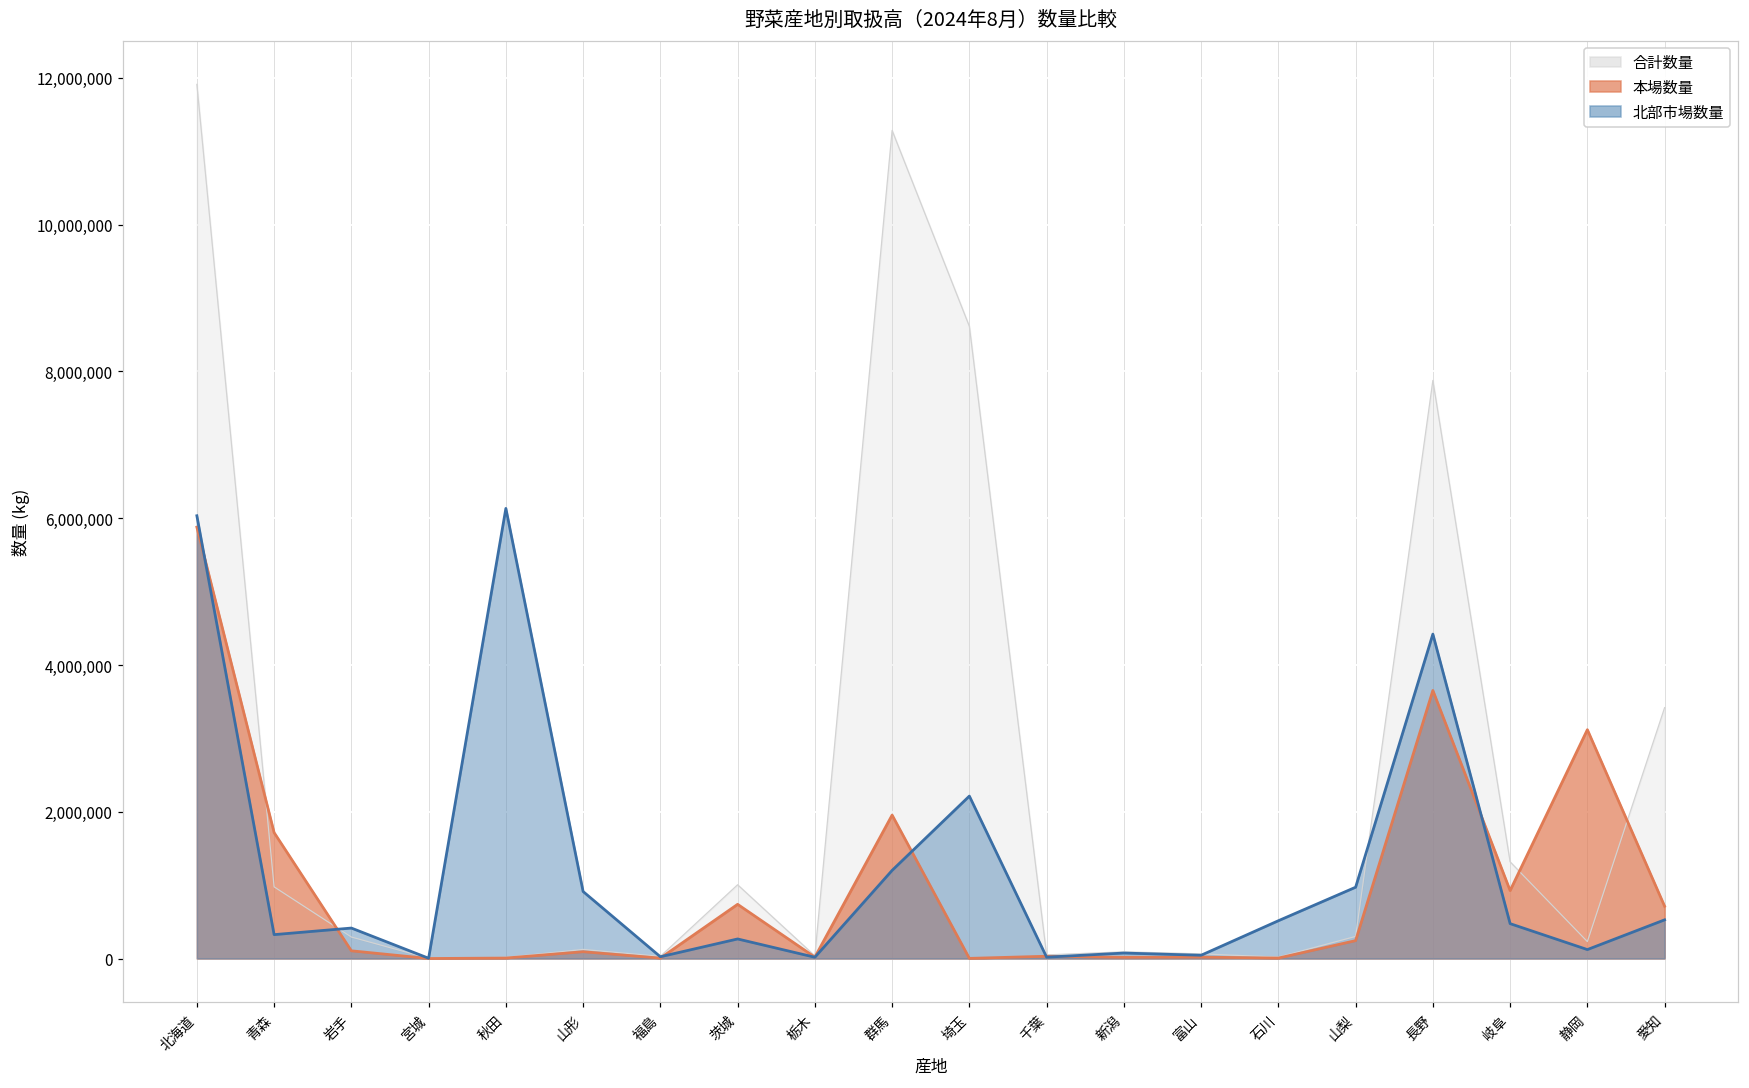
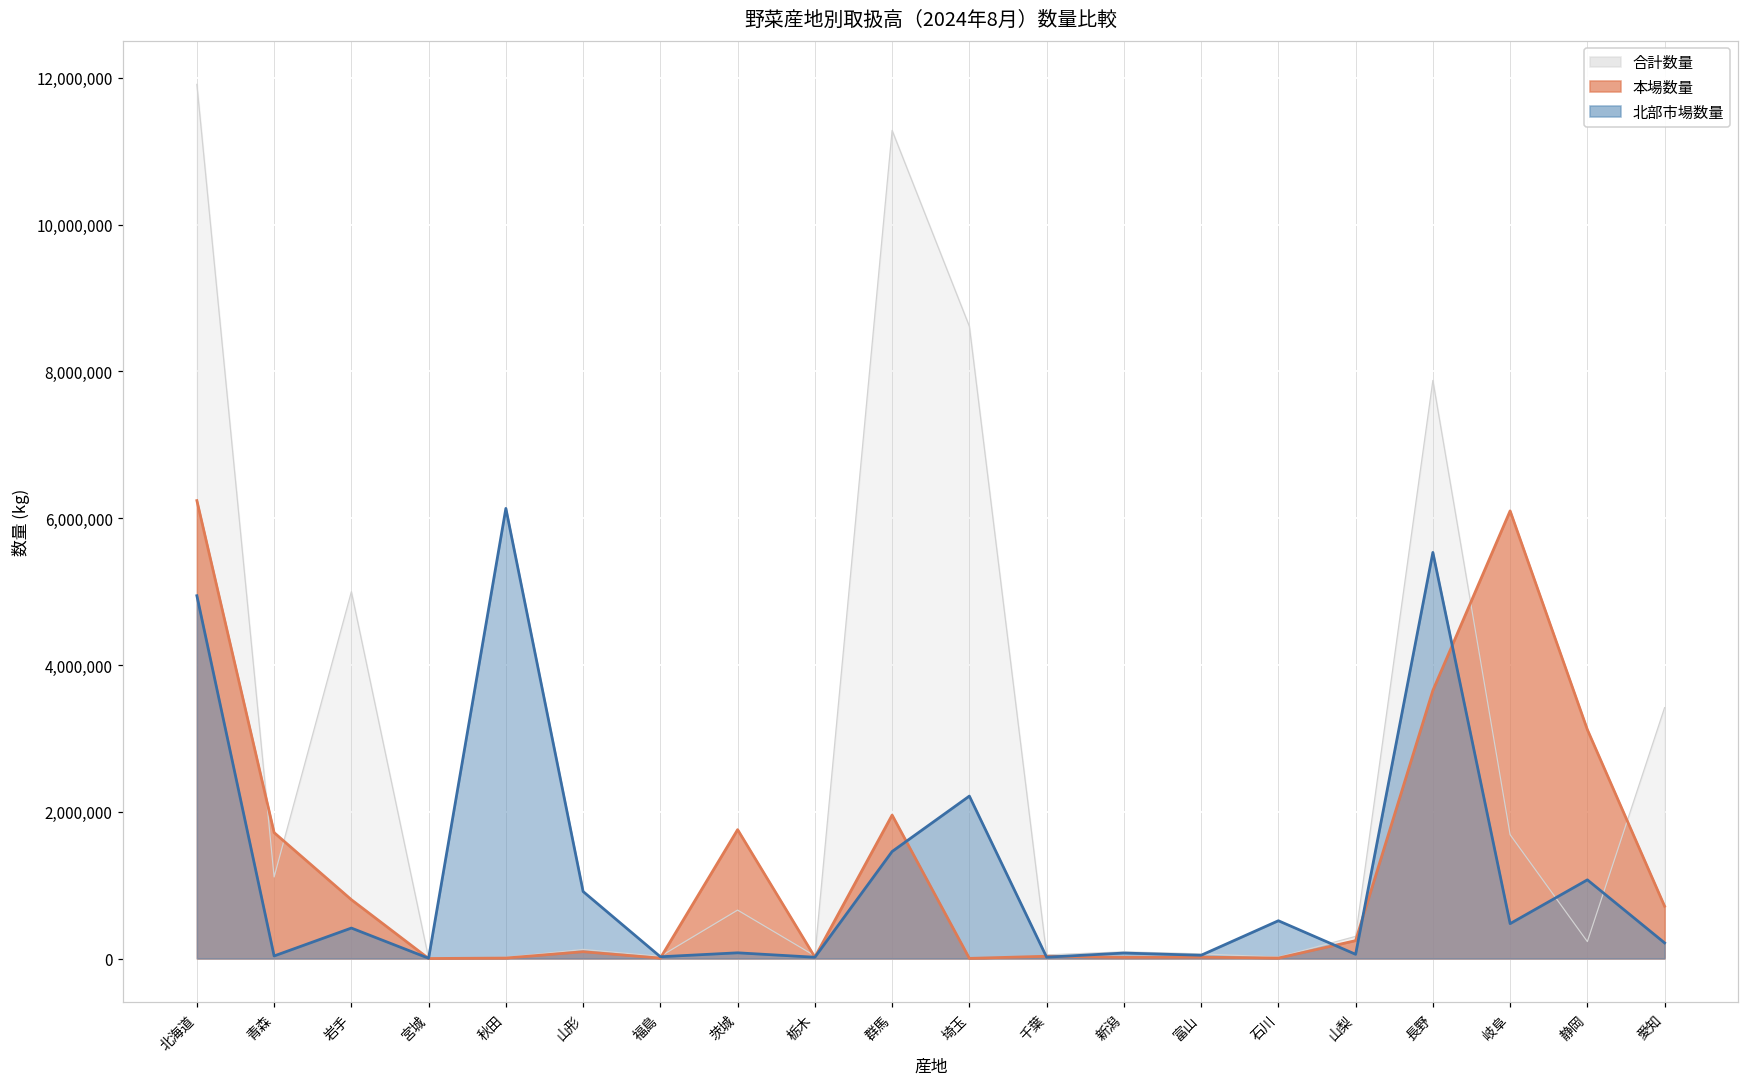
  {
    "合計数量": {
      "北海道": "11,900,000",
-     "青森": "1,000,000",
-     "岩手": "300,000",
-     "茨城": "1,000,000",
+     "青森": "1,100,000",
+     "岩手": "5,000,000",
+     "茨城": "700,000",
      "群馬": "11,300,000",
      "埼玉": "8,600,000",
      "山梨": "300,000",
      "長野": "7,900,000",
-     "岐阜": "1,300,000",
+     "岐阜": "1,700,000",
      "静岡": "200,000",
      "愛知": "3,400,000"
    },
    "本場数量": {
-     "北海道": "5,900,000",
+     "北海道": "6,200,000",
      "青森": "1,700,000",
-     "岩手": "100,000",
-     "茨城": "700,000",
+     "岩手": "800,000",
+     "茨城": "1,800,000",
      "群馬": "2,000,000",
      "埼玉": "0",
      "新潟": "0",
      "山梨": "200,000",
      "長野": "3,700,000",
-     "岐阜": "900,000",
+     "岐阜": "6,100,000",
      "静岡": "3,100,000",
      "愛知": "700,000"
    },
    "北部市場数量": {
-     "北海道": "6,000,000",
-     "青森": "300,000",
+     "北海道": "4,900,000",
+     "青森": "0",
      "岩手": "400,000",
      "秋田": "6,100,000",
      "山形": "900,000",
-     "茨城": "300,000",
-     "群馬": "1,200,000",
+     "茨城": "100,000",
+     "群馬": "1,500,000",
      "埼玉": "2,200,000",
      "石川": "500,000",
-     "山梨": "1,000,000",
-     "長野": "4,400,000",
+     "山梨": "100,000",
+     "長野": "5,500,000",
      "岐阜": "500,000",
-     "静岡": "100,000",
-     "愛知": "500,000"
+     "静岡": "1,100,000",
+     "愛知": "200,000"
    }
  }
